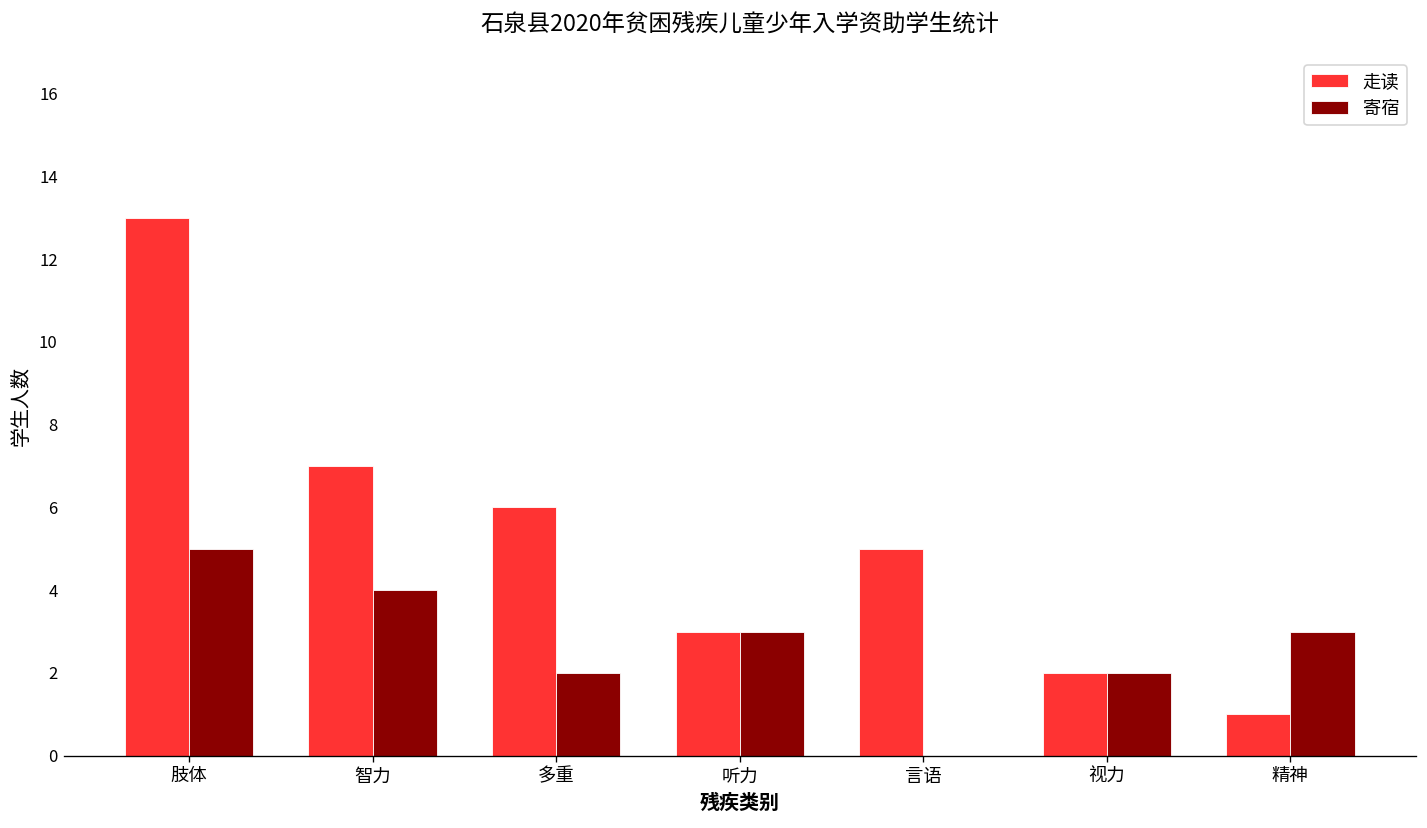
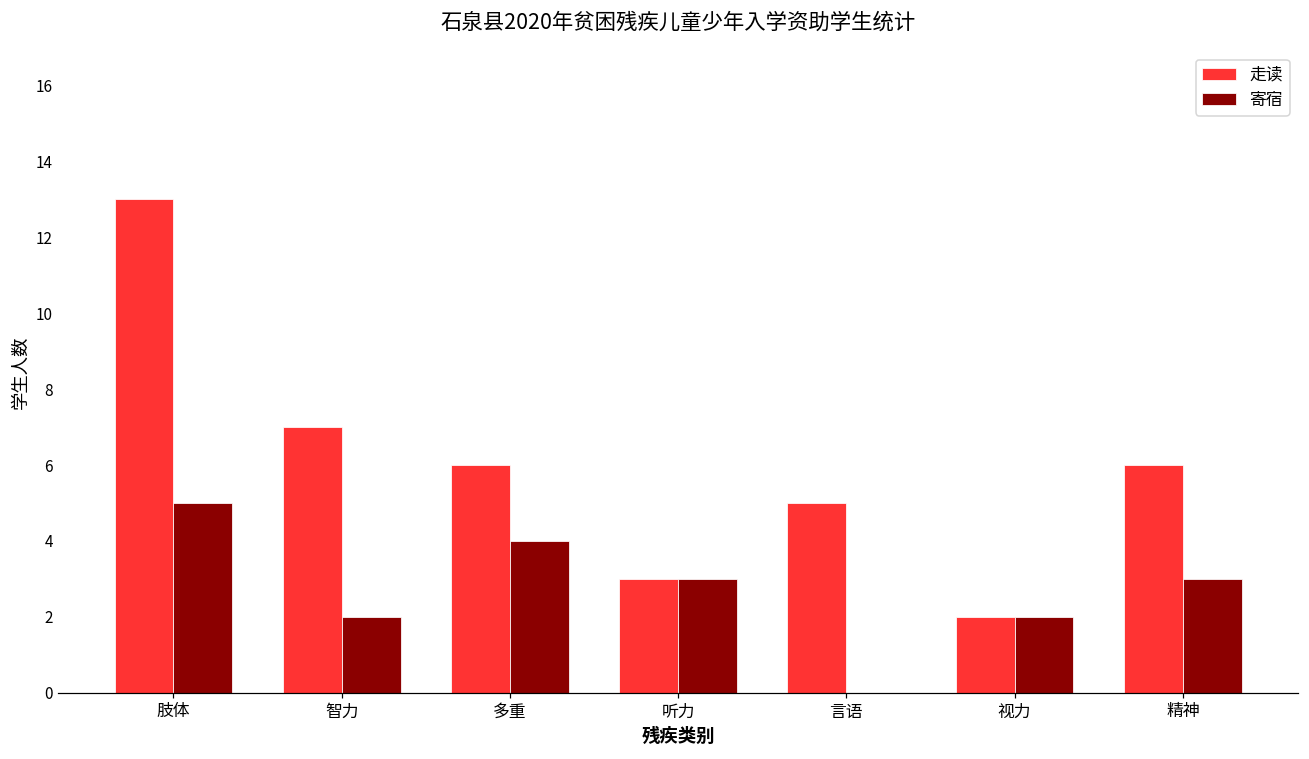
  {
    "走读": {
      "肢体": 13,
      "智力": 7,
      "多重": 6,
      "听力": 3,
      "言语": 5,
      "视力": 2,
-     "精神": 1
+     "精神": 6
    },
    "寄宿": {
      "肢体": 5,
-     "智力": 4,
-     "多重": 2,
+     "智力": 2,
+     "多重": 4,
      "听力": 3,
      "言语": 0,
      "视力": 2,
      "精神": 3
    }
  }
